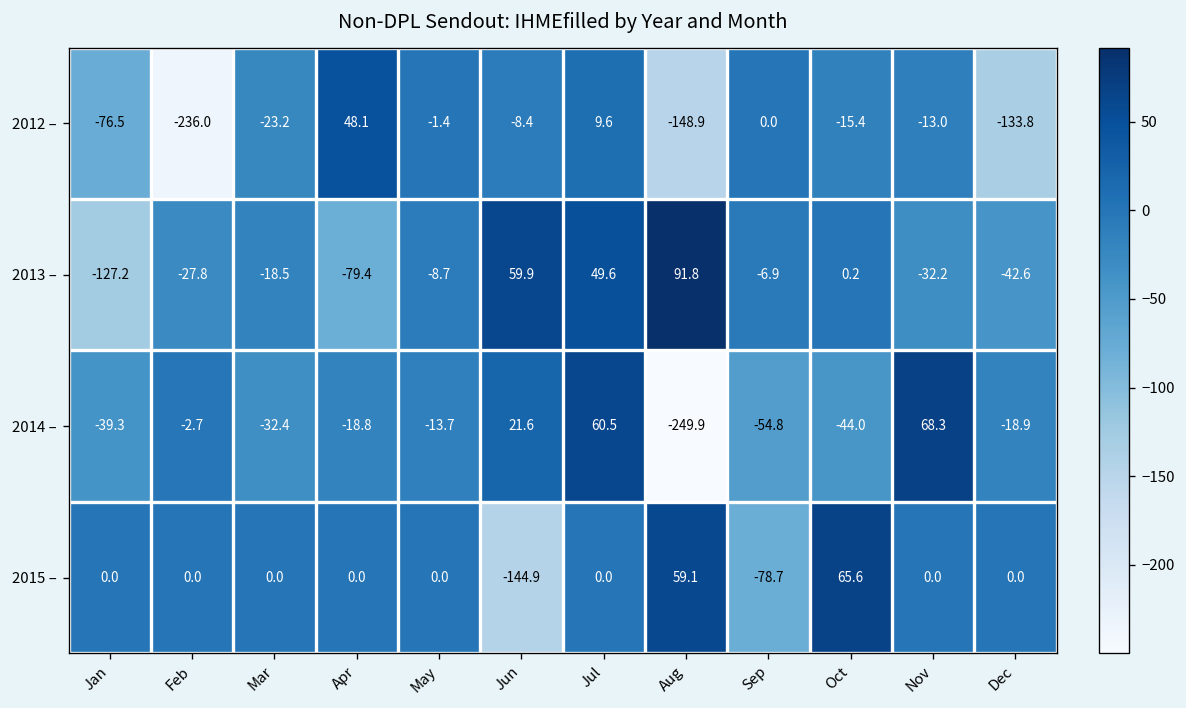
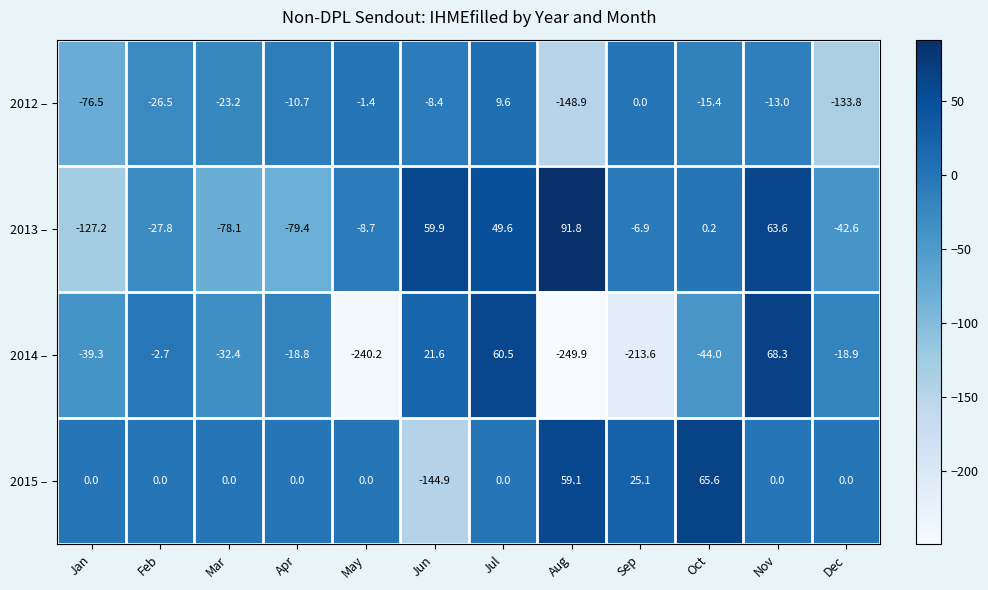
  {
    "2012 –": {
      "Jan": -76.5,
-     "Feb": -236.0,
+     "Feb": -26.5,
      "Mar": -23.2,
-     "Apr": 48.1,
+     "Apr": -10.7,
      "May": -1.4,
      "Jun": -8.4,
      "Jul": 9.6,
      "Aug": -148.9,
      "Sep": 0.0,
      "Oct": -15.4,
      "Nov": -13.0,
      "Dec": -133.8
    },
    "2013 –": {
      "Jan": -127.2,
      "Feb": -27.8,
-     "Mar": -18.5,
+     "Mar": -78.1,
      "Apr": -79.4,
      "May": -8.7,
      "Jun": 59.9,
      "Jul": 49.6,
      "Aug": 91.8,
      "Sep": -6.9,
      "Oct": 0.2,
-     "Nov": -32.2,
+     "Nov": 63.6,
      "Dec": -42.6
    },
    "2014 –": {
      "Jan": -39.3,
      "Feb": -2.7,
      "Mar": -32.4,
      "Apr": -18.8,
-     "May": -13.7,
+     "May": -240.2,
      "Jun": 21.6,
      "Jul": 60.5,
      "Aug": -249.9,
-     "Sep": -54.8,
+     "Sep": -213.6,
      "Oct": -44.0,
      "Nov": 68.3,
      "Dec": -18.9
    },
    "2015 –": {
      "Jan": 0.0,
      "Feb": 0.0,
      "Mar": 0.0,
      "Apr": 0.0,
      "May": 0.0,
      "Jun": -144.9,
      "Jul": 0.0,
      "Aug": 59.1,
-     "Sep": -78.7,
+     "Sep": 25.1,
      "Oct": 65.6,
      "Nov": 0.0,
      "Dec": 0.0
    }
  }
